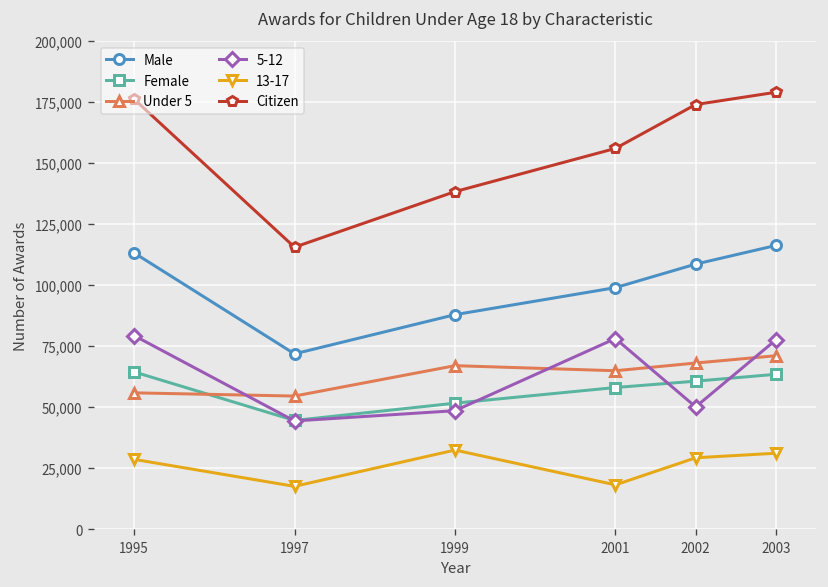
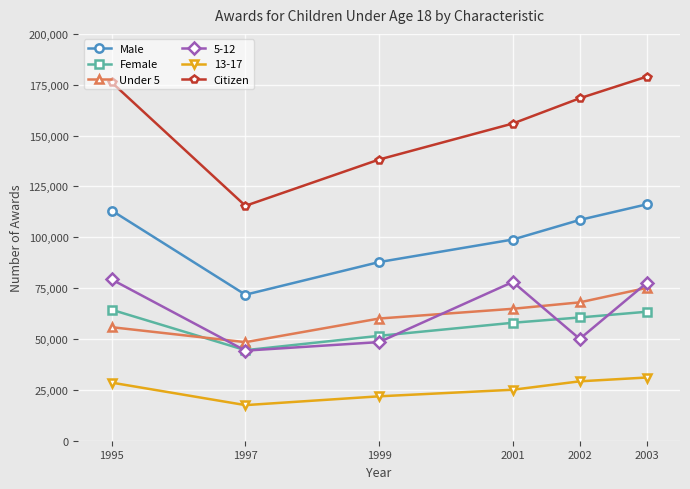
  {
    "Under 5": {
      "1995": "56,000",
-     "1997": "54,000",
-     "1999": "67,000",
+     "1997": "48,000",
+     "1999": "60,000",
      "2001": "65,000",
      "2002": "68,000",
-     "2003": "71,000"
+     "2003": "75,000"
    },
    "5-12": {
      "1995": "79,000",
      "1999": "48,000",
      "2001": "78,000",
      "2002": "50,000",
      "2003": "78,000"
    },
    "13-17": {
      "1995": "29,000",
      "1997": "18,000",
-     "1999": "32,000",
-     "2001": "18,000",
+     "1999": "22,000",
+     "2001": "25,000",
      "2002": "29,000",
      "2003": "31,000"
    },
    "Citizen": {
      "1997": "115,000",
      "1999": "138,000",
      "2001": "156,000",
-     "2002": "174,000",
+     "2002": "168,000",
      "2003": "179,000"
    }
  }
